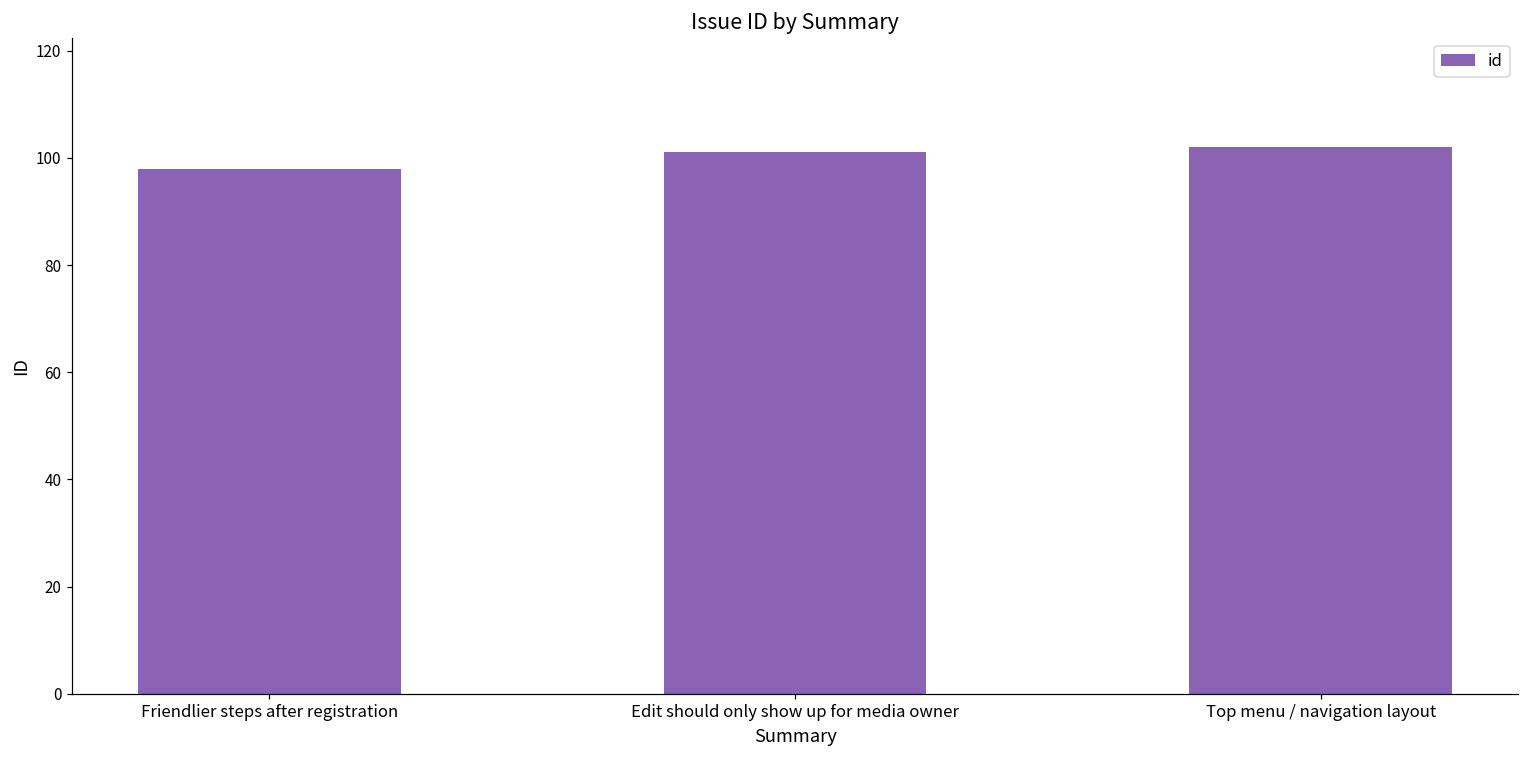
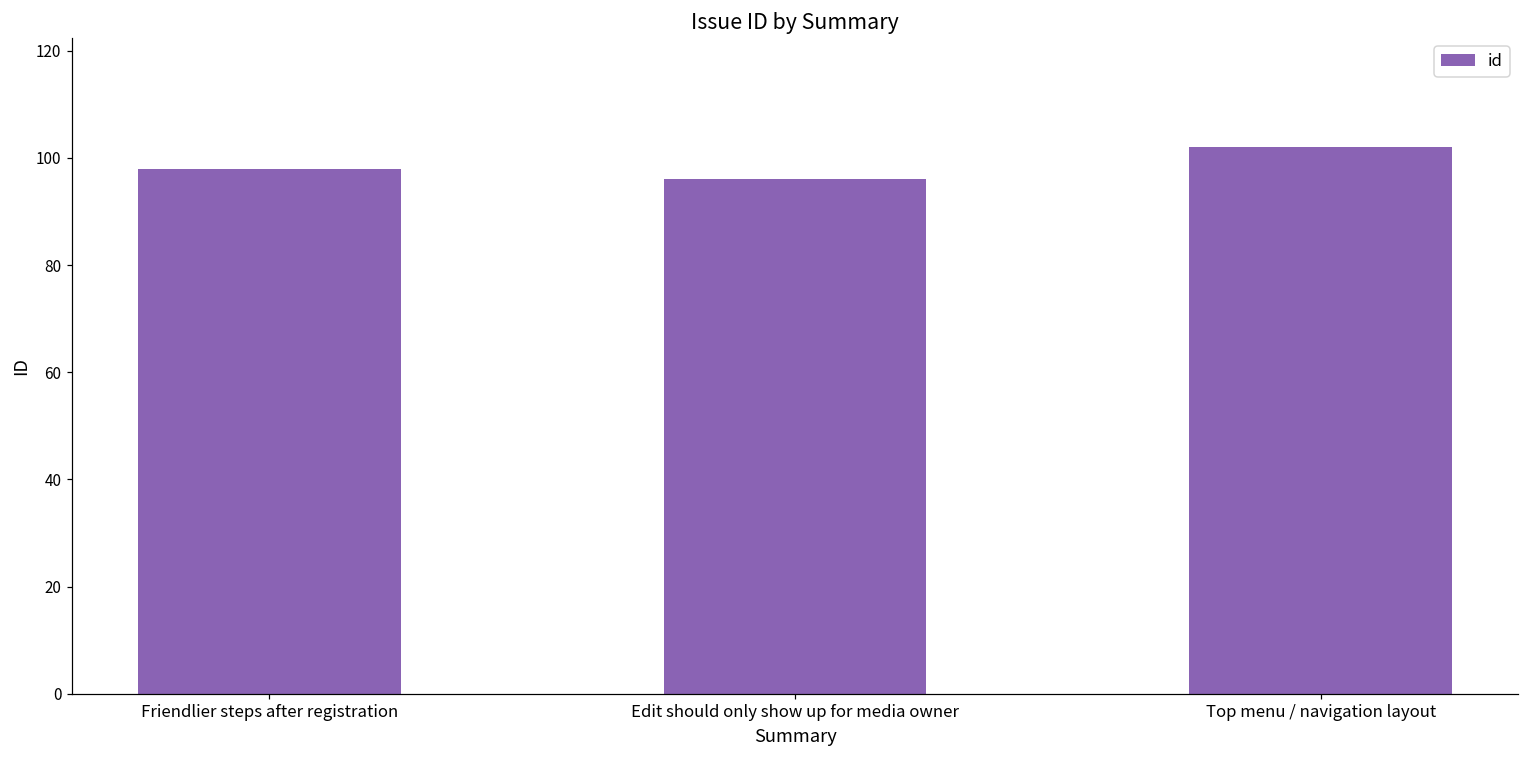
  {
    "Friendlier steps after registration": 98,
-   "Edit should only show up for media owner": 101,
+   "Edit should only show up for media owner": 96,
    "Top menu / navigation layout": 102
  }
